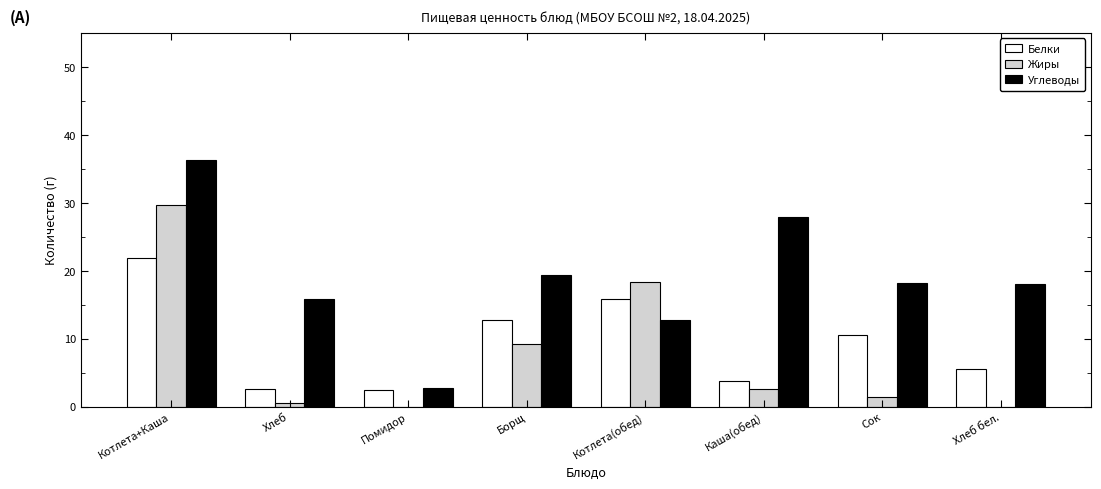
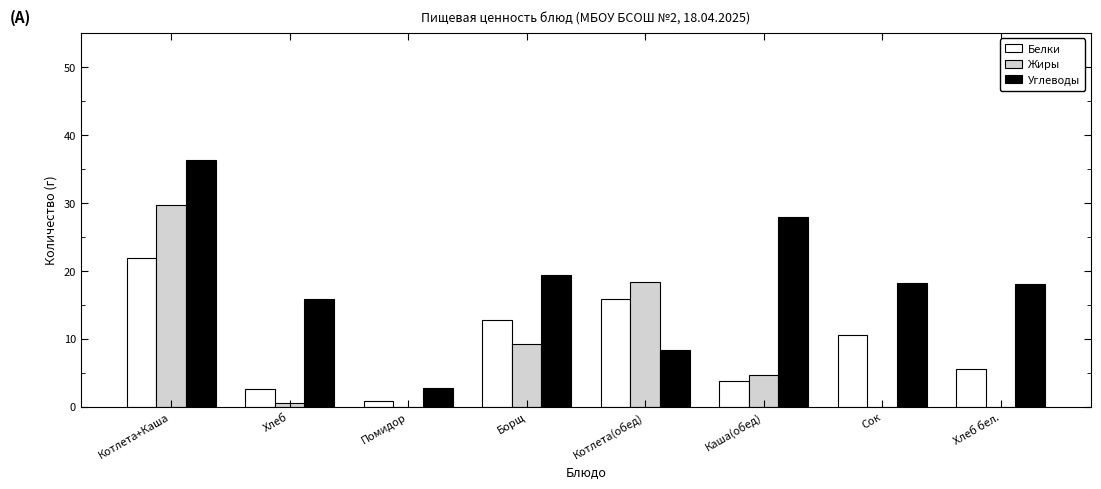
  {
    "Белки": {
      "Котлета+Каша": 22,
      "Хлеб": 3,
-     "Помидор": 3,
+     "Помидор": 1,
      "Борщ": 13,
      "Котлета(обед)": 16,
      "Каша(обед)": 4,
      "Сок": 11,
      "Хлеб бел.": 6
    },
    "Жиры": {
      "Котлета+Каша": 30,
      "Хлеб": 0,
      "Помидор": 0,
      "Борщ": 9,
      "Котлета(обед)": 18,
-     "Каша(обед)": 3,
-     "Сок": 1,
+     "Каша(обед)": 5,
+     "Сок": 0,
      "Хлеб бел.": 0
    },
    "Углеводы": {
      "Котлета+Каша": 36,
      "Хлеб": 16,
      "Помидор": 3,
      "Борщ": 19,
-     "Котлета(обед)": 13,
+     "Котлета(обед)": 8,
      "Каша(обед)": 28,
      "Сок": 18,
      "Хлеб бел.": 18
    }
  }
